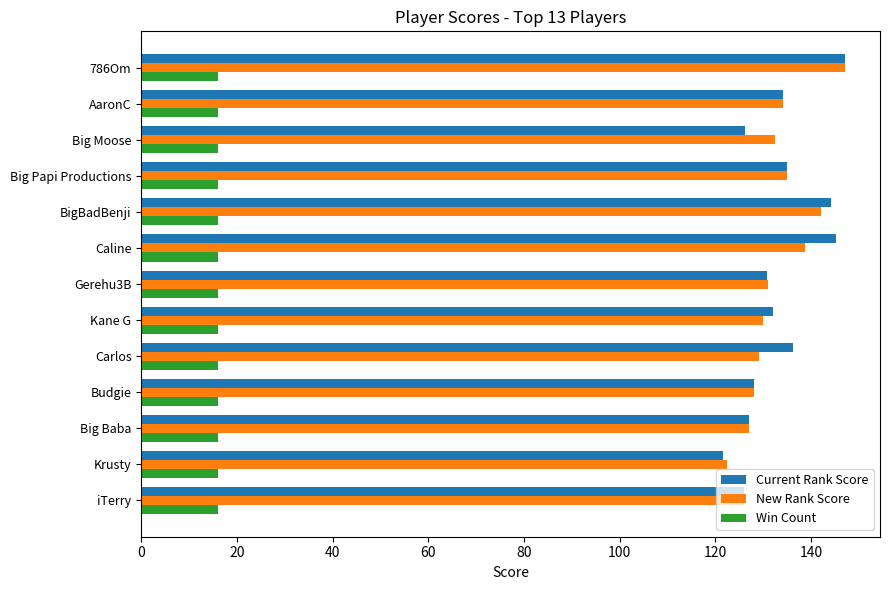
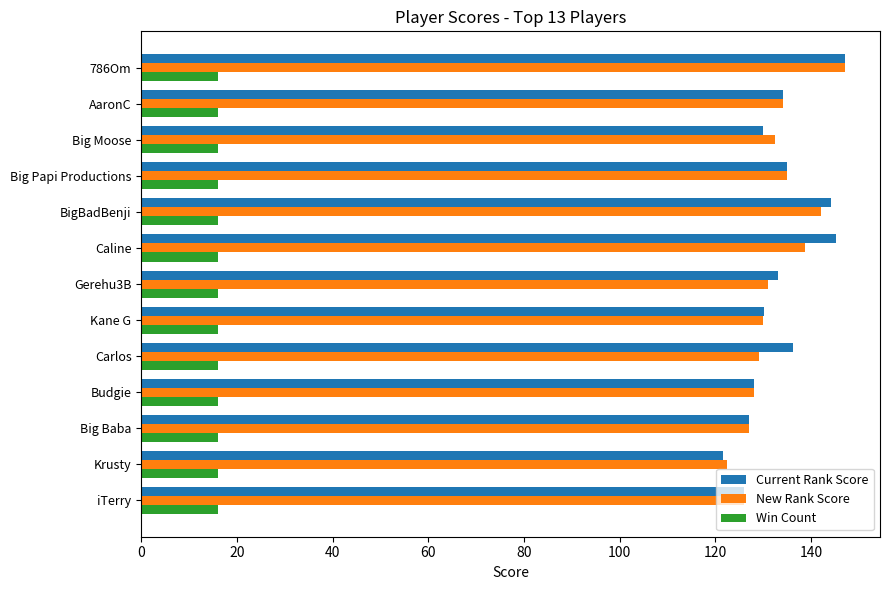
  {
    "Current Rank Score": {
      "786Om": 147,
      "AaronC": 134,
-     "Big Moose": 126,
+     "Big Moose": 130,
      "Big Papi Productions": 135,
      "BigBadBenji": 144,
      "Caline": 145,
-     "Gerehu3B": 131,
-     "Kane G": 132,
+     "Gerehu3B": 133,
+     "Kane G": 130,
      "Carlos": 136,
      "Budgie": 128,
      "Big Baba": 127,
      "Krusty": 122
    },
    "New Rank Score": {
      "786Om": 147,
      "AaronC": 134,
      "Big Moose": 133,
      "Big Papi Productions": 135,
      "BigBadBenji": 142,
      "Caline": 139,
      "Gerehu3B": 131,
      "Kane G": 130,
      "Carlos": 129,
      "Budgie": 128,
      "Big Baba": 127,
      "Krusty": 122
    },
    "Win Count": {
      "786Om": 16,
      "AaronC": 16,
      "Big Moose": 16,
      "Big Papi Productions": 16,
      "BigBadBenji": 16,
      "Caline": 16,
      "Gerehu3B": 16,
      "Kane G": 16,
      "Carlos": 16,
      "Budgie": 16,
      "Big Baba": 16,
      "Krusty": 16,
      "iTerry": 16
    }
  }
